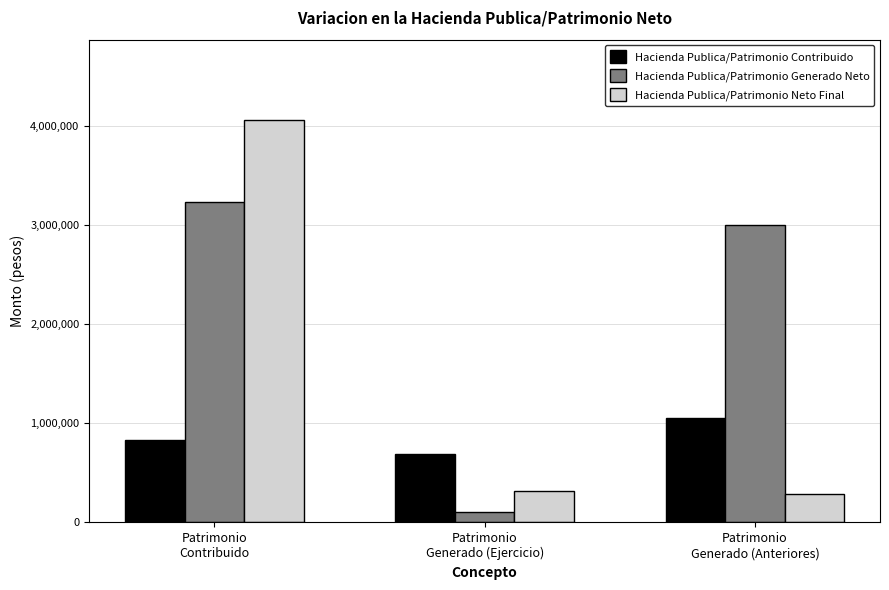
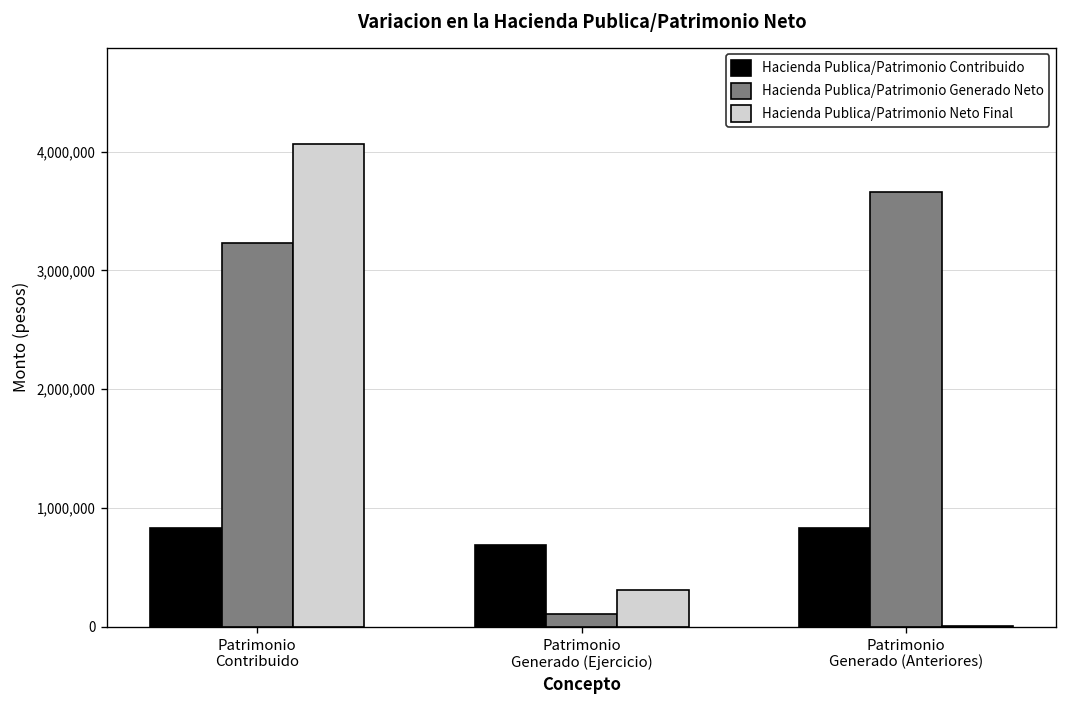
  {
    "Hacienda Publica/Patrimonio Contribuido": {
      "Patrimonio Contribuido": "800,000",
      "Patrimonio Generado (Ejercicio)": "700,000",
-     "Patrimonio Generado (Anteriores)": "1,100,000"
+     "Patrimonio Generado (Anteriores)": "800,000"
    },
    "Hacienda Publica/Patrimonio Generado Neto": {
      "Patrimonio Contribuido": "3,200,000",
      "Patrimonio Generado (Ejercicio)": "100,000",
-     "Patrimonio Generado (Anteriores)": "3,000,000"
+     "Patrimonio Generado (Anteriores)": "3,700,000"
    },
    "Hacienda Publica/Patrimonio Neto Final": {
      "Patrimonio Contribuido": "4,100,000",
      "Patrimonio Generado (Ejercicio)": "300,000",
-     "Patrimonio Generado (Anteriores)": "300,000"
+     "Patrimonio Generado (Anteriores)": "0"
    }
  }
